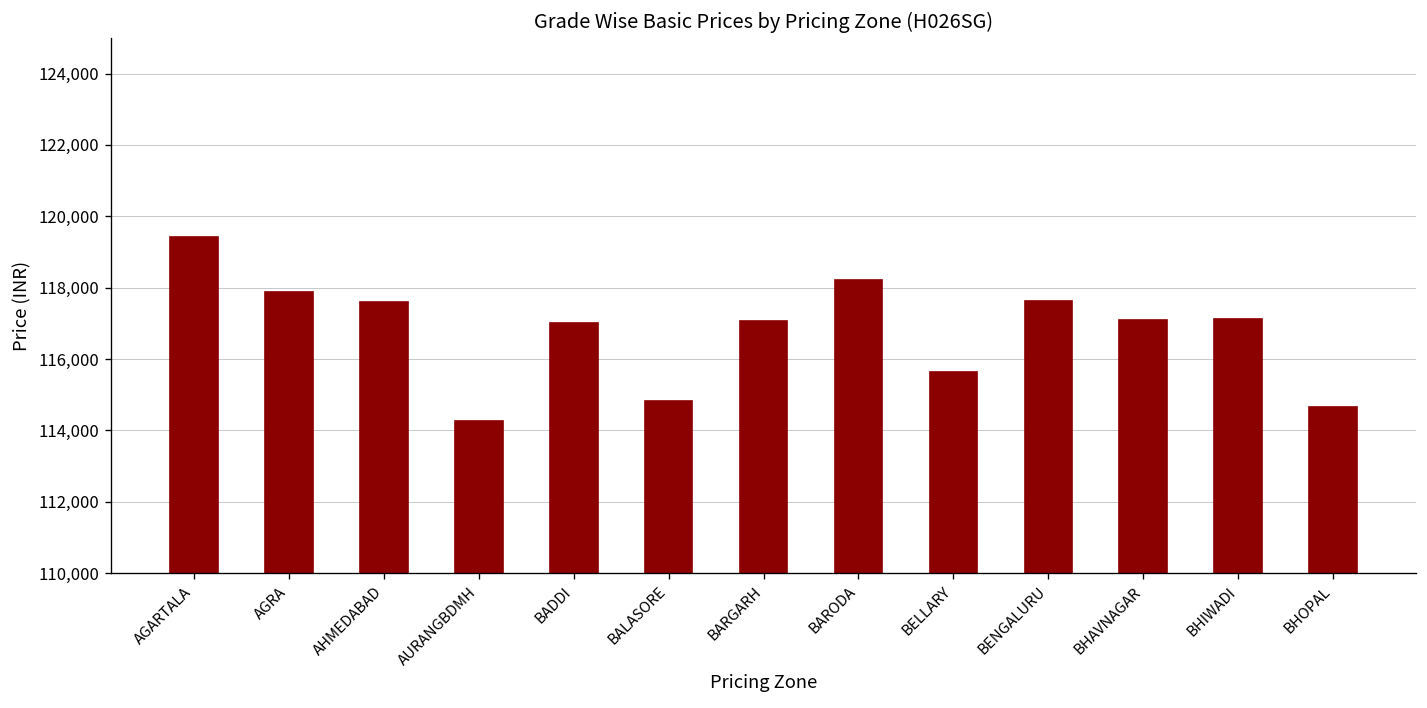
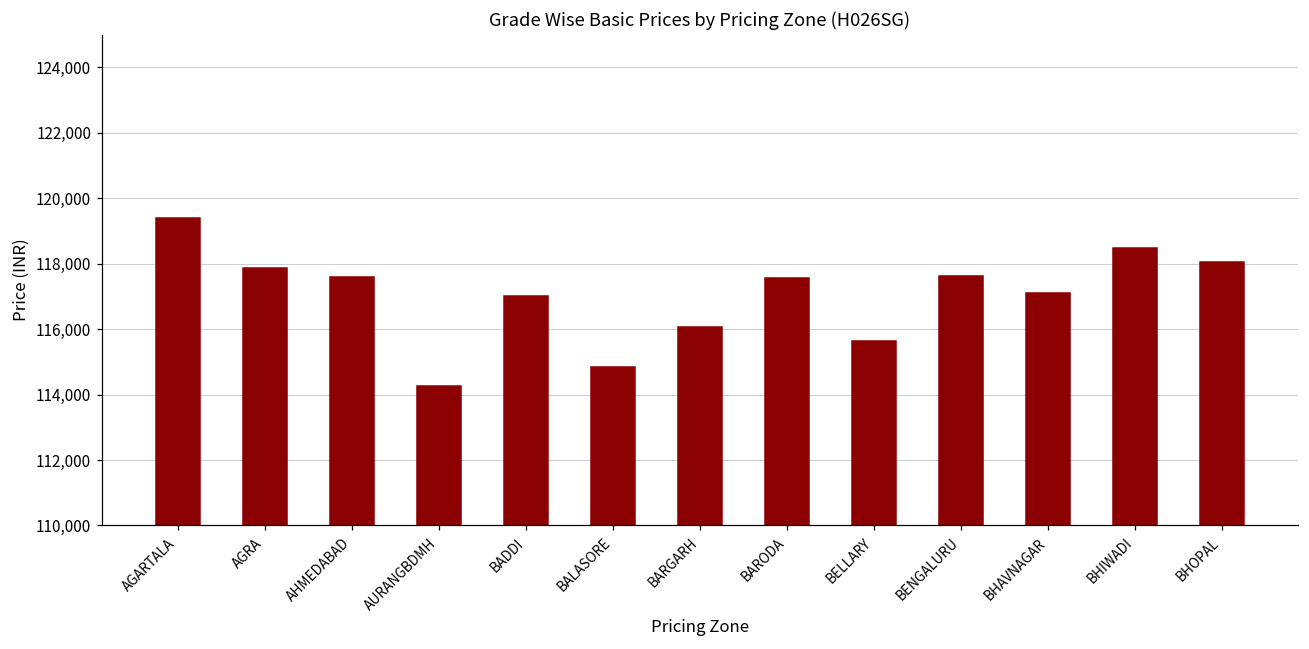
  {
    "AGARTALA": "119,400",
    "AGRA": "117,900",
    "AHMEDABAD": "117,600",
    "AURANGBDMH": "114,300",
    "BADDI": "117,000",
    "BALASORE": "114,800",
-   "BARGARH": "117,100",
-   "BARODA": "118,200",
+   "BARGARH": "116,100",
+   "BARODA": "117,600",
    "BELLARY": "115,600",
    "BENGALURU": "117,600",
    "BHAVNAGAR": "117,100",
-   "BHIWADI": "117,100",
-   "BHOPAL": "114,700"
+   "BHIWADI": "118,500",
+   "BHOPAL": "118,100"
  }
